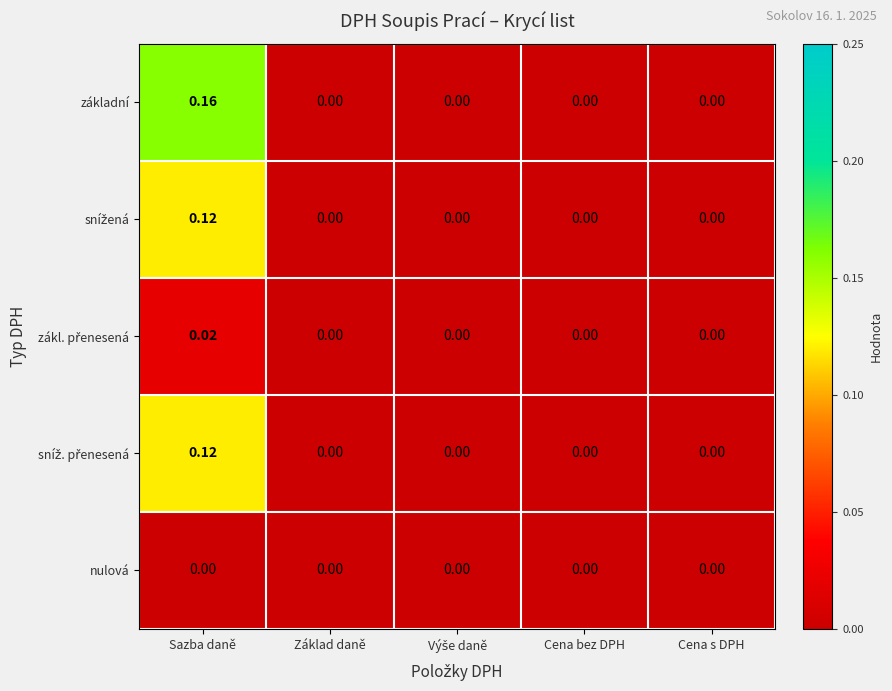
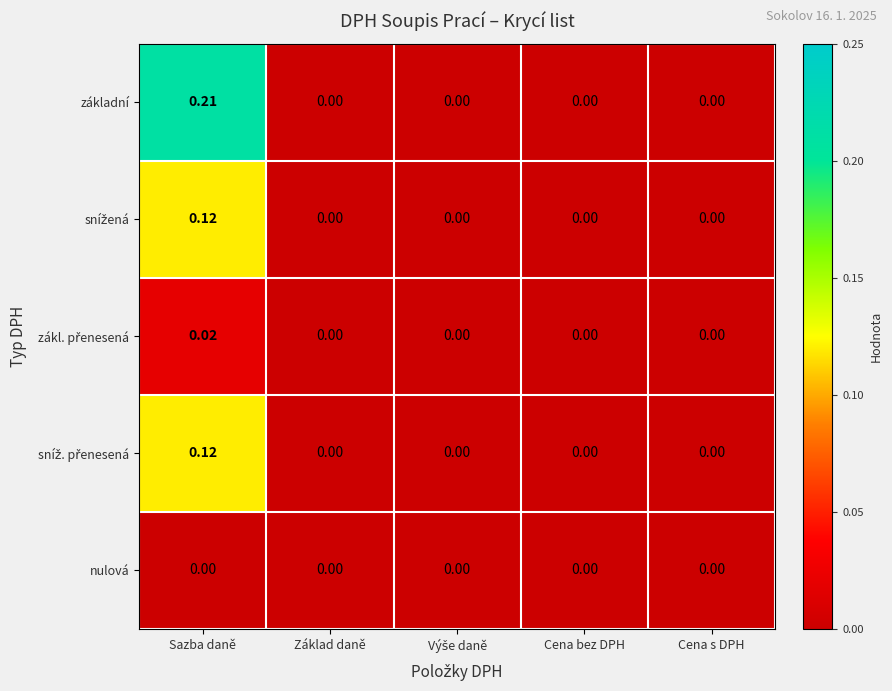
  {
    "základní": {
-     "Sazba daně": 0.16,
+     "Sazba daně": 0.21,
      "Základ daně": 0.00,
      "Výše daně": 0.00,
      "Cena bez DPH": 0.00,
      "Cena s DPH": 0.00
    },
    "snížená": {
      "Sazba daně": 0.12,
      "Základ daně": 0.00,
      "Výše daně": 0.00,
      "Cena bez DPH": 0.00,
      "Cena s DPH": 0.00
    },
    "zákl. přenesená": {
      "Sazba daně": 0.02,
      "Základ daně": 0.00,
      "Výše daně": 0.00,
      "Cena bez DPH": 0.00,
      "Cena s DPH": 0.00
    },
    "sníž. přenesená": {
      "Sazba daně": 0.12,
      "Základ daně": 0.00,
      "Výše daně": 0.00,
      "Cena bez DPH": 0.00,
      "Cena s DPH": 0.00
    },
    "nulová": {
      "Sazba daně": 0.00,
      "Základ daně": 0.00,
      "Výše daně": 0.00,
      "Cena bez DPH": 0.00,
      "Cena s DPH": 0.00
    }
  }
